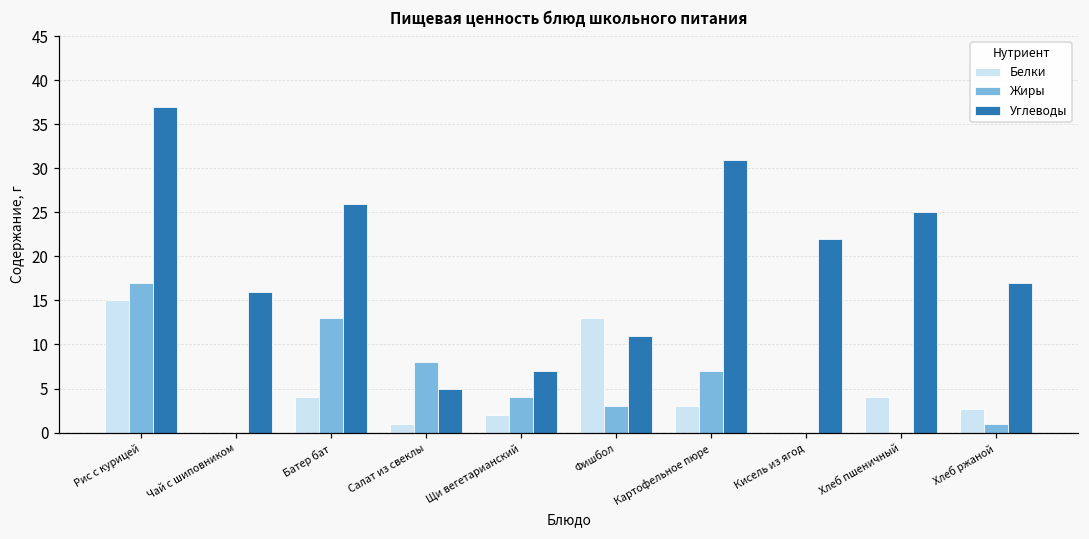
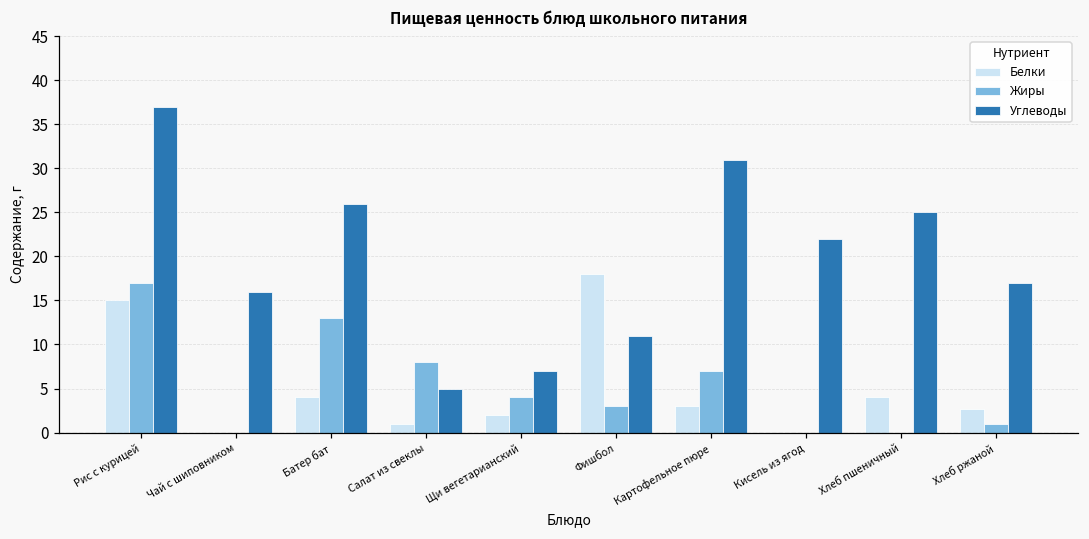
  {
    "Белки": {
      "Рис с курицей": 15,
      "Чай с шиповником": 0,
      "Батер бат": 4,
      "Салат из свеклы": 1,
      "Щи вегетарианский": 2,
-     "Фишбол": 13,
+     "Фишбол": 18,
      "Картофельное пюре": 3,
      "Кисель из ягод": 0,
      "Хлеб пшеничный": 4,
      "Хлеб ржаной": 3
    },
    "Жиры": {
      "Рис с курицей": 17,
      "Чай с шиповником": 0,
      "Батер бат": 13,
      "Салат из свеклы": 8,
      "Щи вегетарианский": 4,
      "Фишбол": 3,
      "Картофельное пюре": 7,
      "Кисель из ягод": 0,
      "Хлеб пшеничный": 0,
      "Хлеб ржаной": 1
    },
    "Углеводы": {
      "Рис с курицей": 37,
      "Чай с шиповником": 16,
      "Батер бат": 26,
      "Салат из свеклы": 5,
      "Щи вегетарианский": 7,
      "Фишбол": 11,
      "Картофельное пюре": 31,
      "Кисель из ягод": 22,
      "Хлеб пшеничный": 25,
      "Хлеб ржаной": 17
    }
  }
